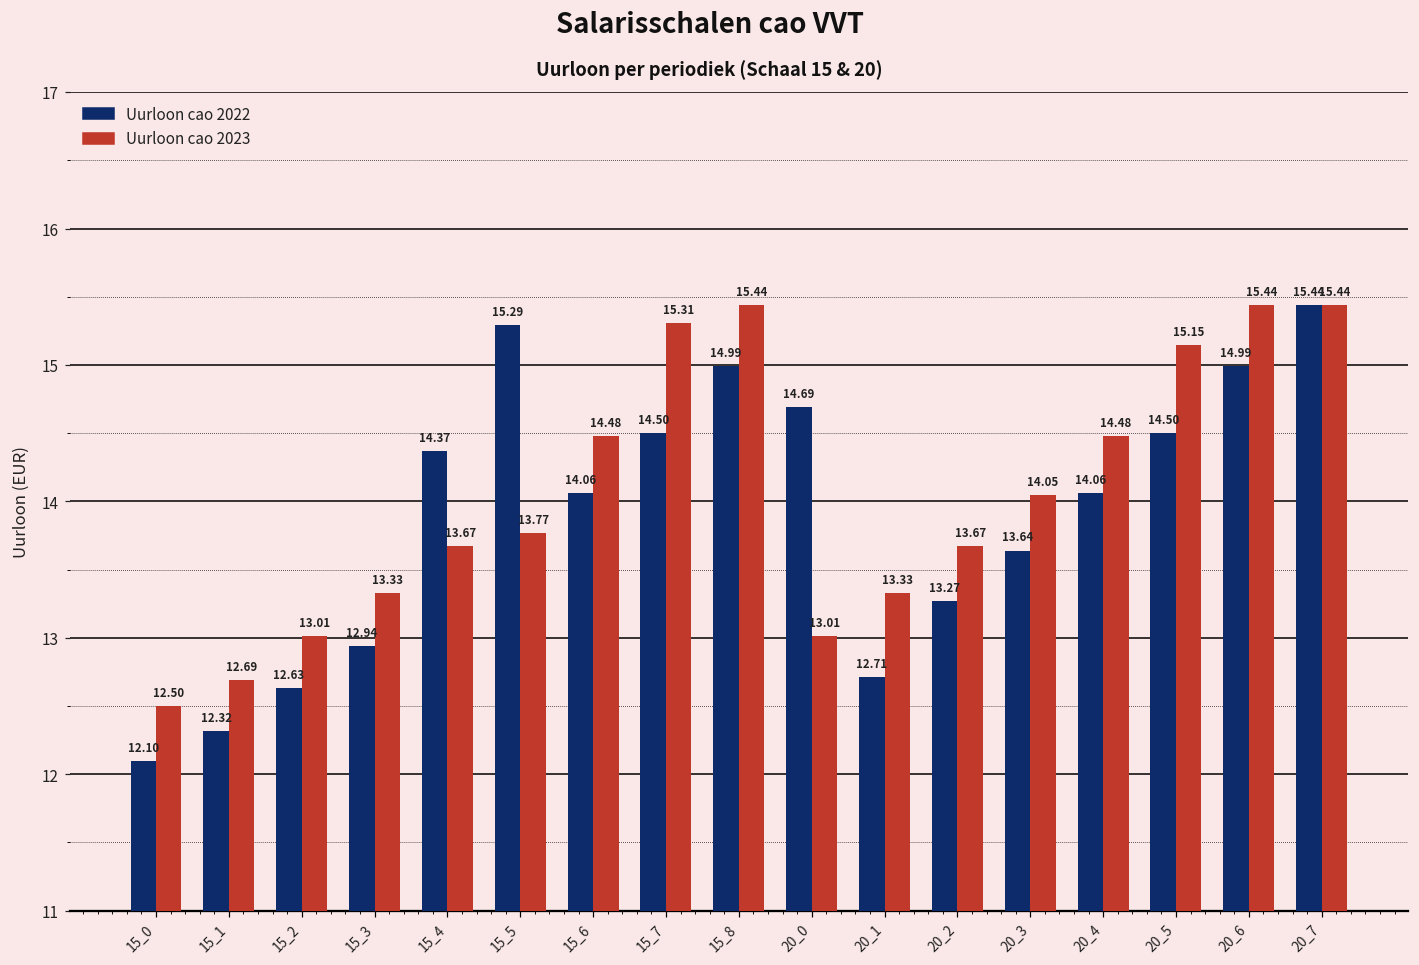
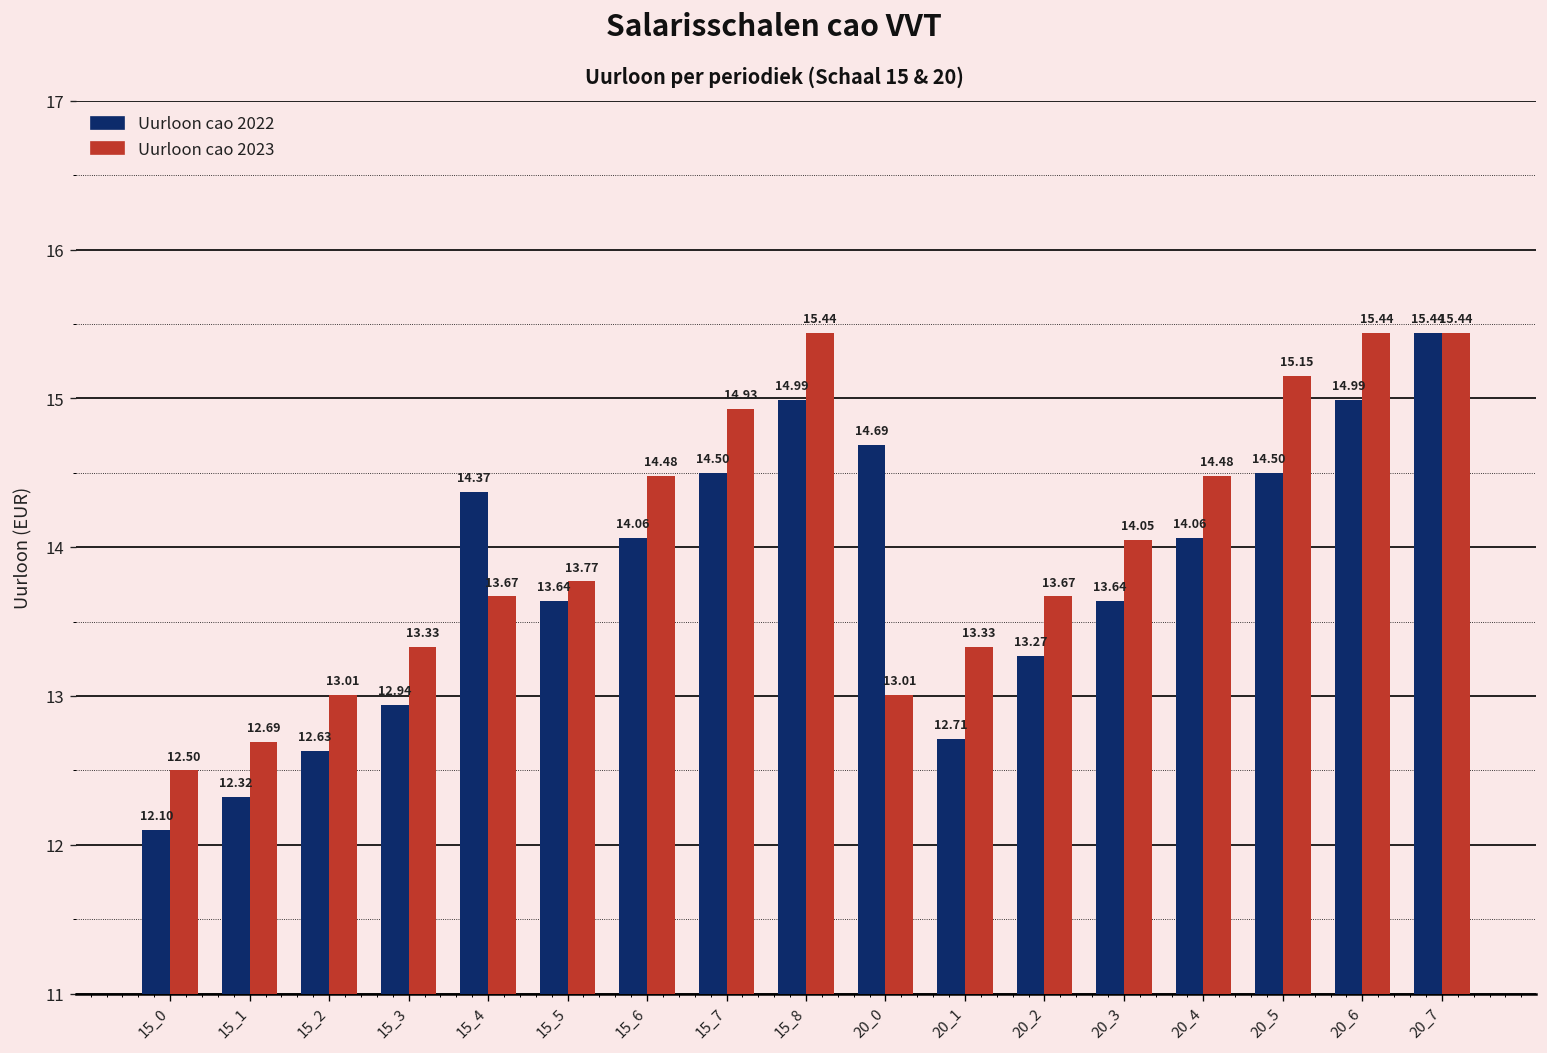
  {
    "Uurloon cao 2022": {
      "15_0": 12.10,
      "15_1": 12.32,
      "15_2": 12.63,
      "15_3": 12.94,
      "15_4": 14.37,
-     "15_5": 15.29,
+     "15_5": 13.64,
      "15_6": 14.06,
      "15_7": 14.50,
      "15_8": 14.99,
      "20_0": 14.69,
      "20_1": 12.71,
      "20_2": 13.27,
      "20_3": 13.64,
      "20_4": 14.06,
      "20_5": 14.50,
      "20_6": 14.99
    },
    "Uurloon cao 2023": {
      "15_0": 12.50,
      "15_1": 12.69,
      "15_2": 13.01,
      "15_3": 13.33,
      "15_4": 13.67,
      "15_5": 13.77,
      "15_6": 14.48,
-     "15_7": 15.31,
+     "15_7": 14.93,
      "15_8": 15.44,
      "20_0": 13.01,
      "20_1": 13.33,
      "20_2": 13.67,
      "20_3": 14.05,
      "20_4": 14.48,
      "20_5": 15.15,
      "20_6": 15.44
    }
  }
